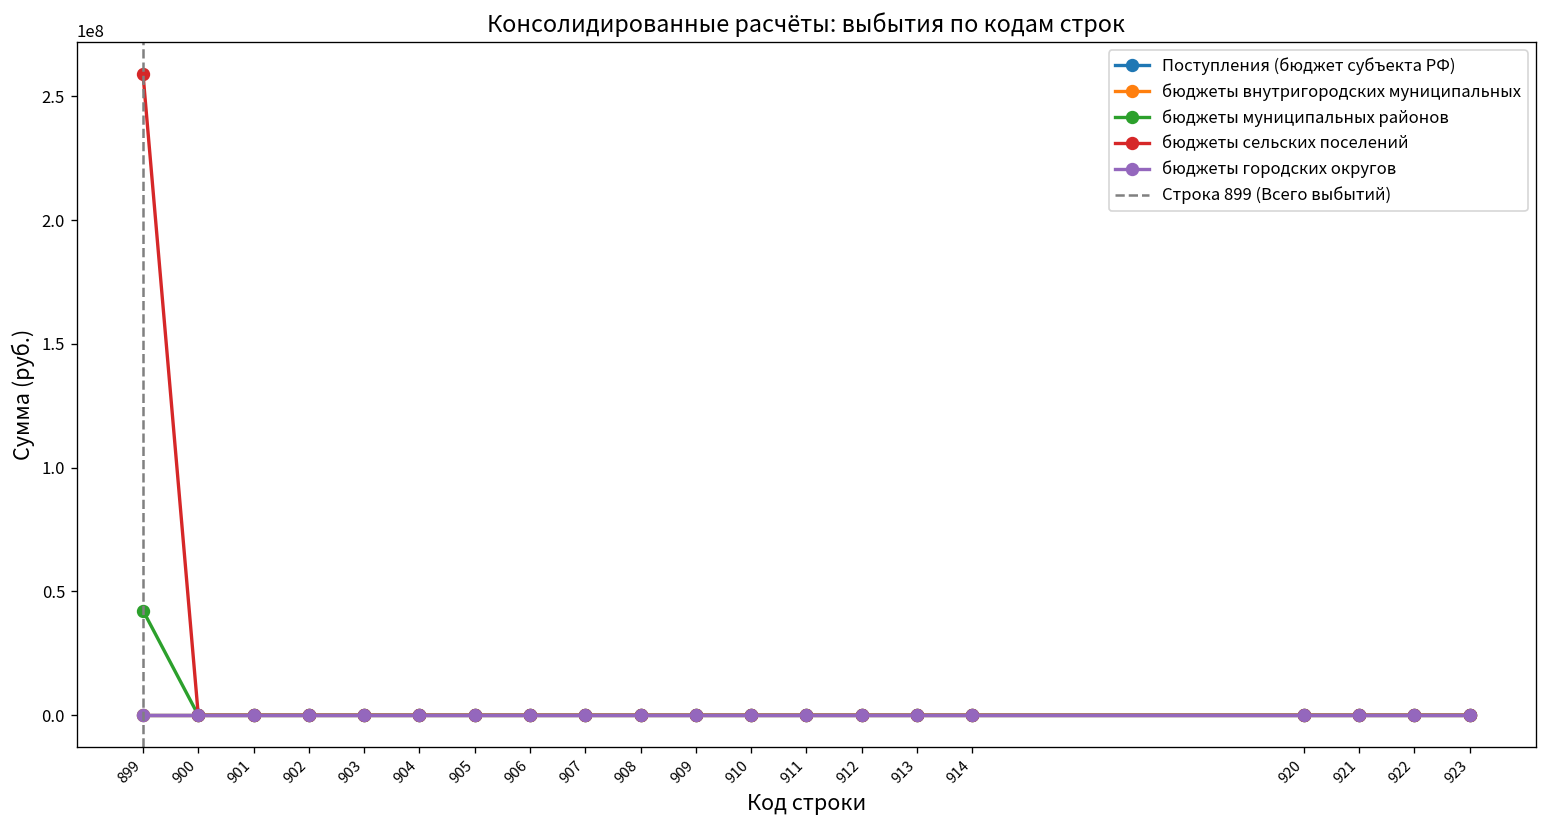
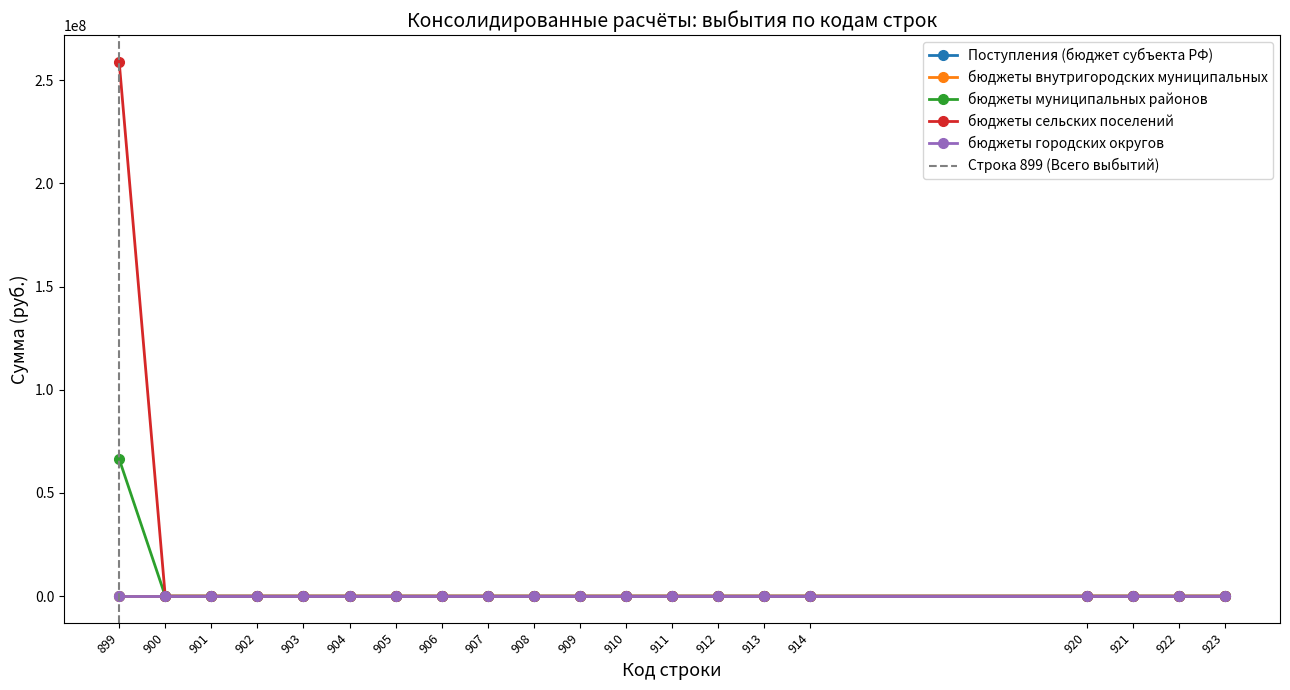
  {
    "бюджеты городских округов": {
      "899": 0
    },
    "бюджеты муниципальных районов": {
-     "899": 42000000
+     "899": 66000000
    },
    "бюджеты сельских поселений": {
      "899": 259000000
    }
  }
